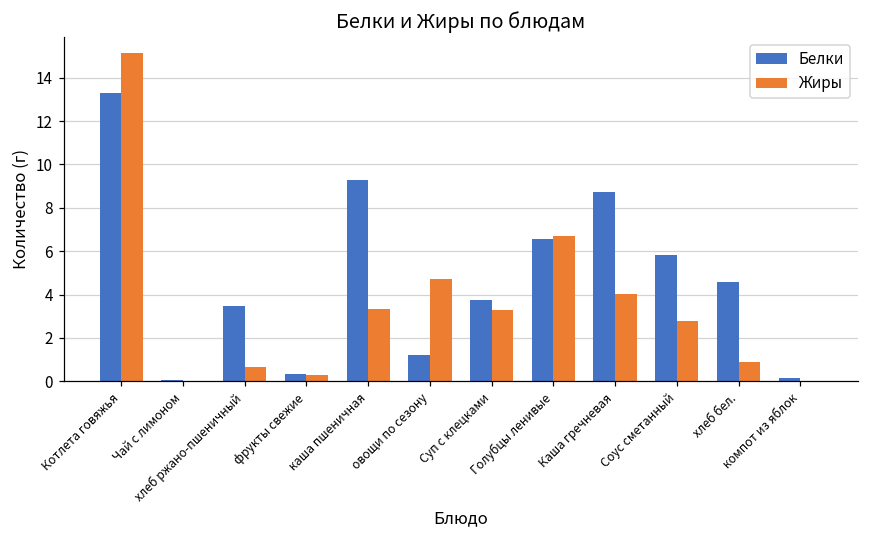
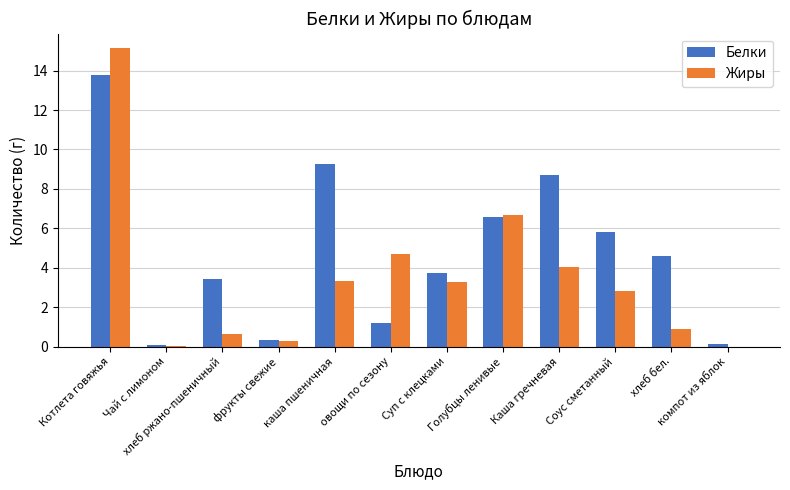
  {
    "Белки": {
-     "Котлета говяжья": 13.3,
+     "Котлета говяжья": 13.8,
      "хлеб ржано-пшеничный": 3.5,
      "фрукты свежие": 0.4,
      "каша пшеничная": 9.3,
      "овощи по сезону": 1.2,
      "Суп с клецками": 3.8,
      "Голубцы ленивые": 6.6,
      "Каша гречневая": 8.7,
      "Соус сметанный": 5.8,
      "хлеб бел.": 4.6,
      "компот из яблок": 0.2
    },
    "Жиры": {
      "Котлета говяжья": 15.1,
      "хлеб ржано-пшеничный": 0.7,
      "фрукты свежие": 0.3,
      "каша пшеничная": 3.3,
      "овощи по сезону": 4.7,
      "Суп с клецками": 3.3,
      "Голубцы ленивые": 6.7,
      "Каша гречневая": 4.0,
      "Соус сметанный": 2.8,
      "хлеб бел.": 0.9,
      "компот из яблок": 0.0
    }
  }
